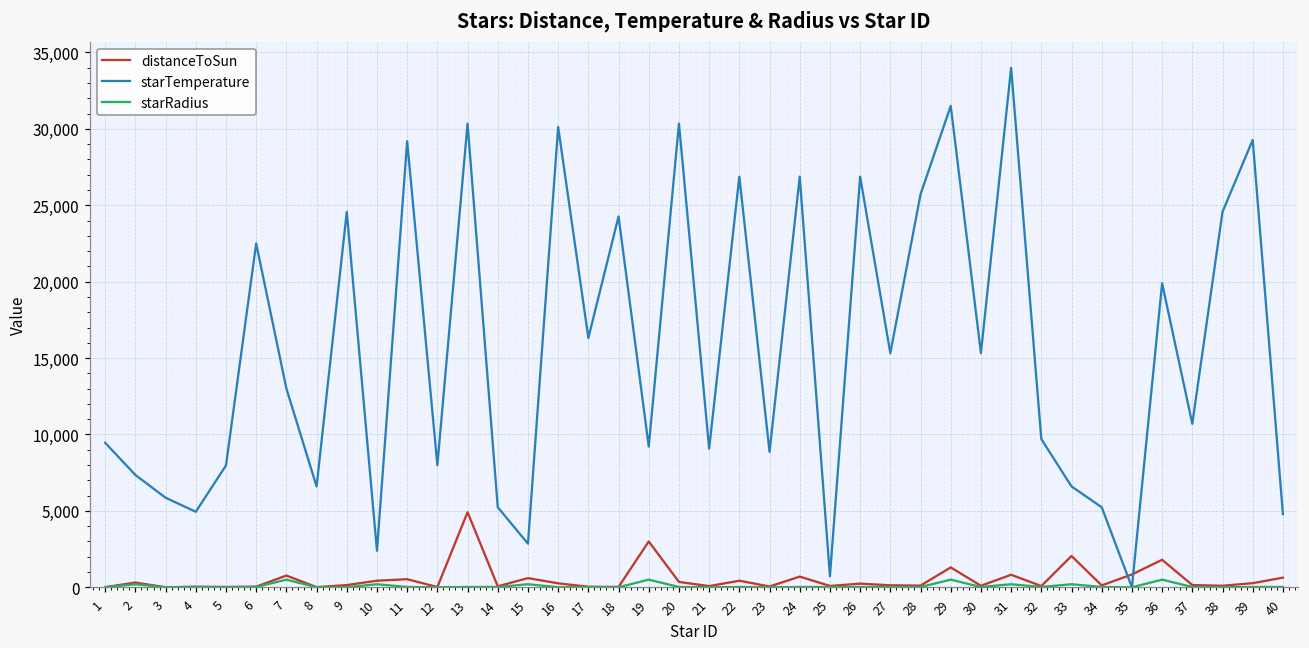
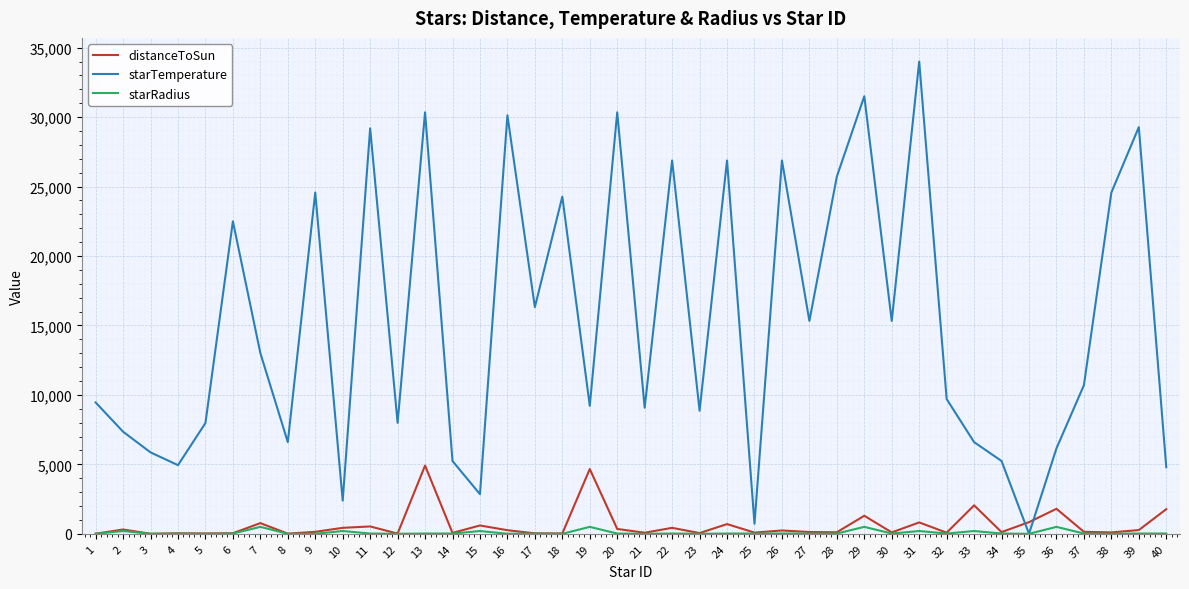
  {
    "distanceToSun": {
      "7": "800",
      "10": "400",
      "11": "500",
      "13": "4,900",
      "15": "600",
      "16": "300",
-     "19": "3,000",
+     "19": "4,700",
      "20": "400",
      "22": "400",
      "24": "700",
      "26": "200",
      "29": "1,300",
      "31": "800",
      "33": "2,000",
      "35": "800",
      "36": "1,800",
      "39": "300",
-     "40": "600"
+     "40": "1,800"
    },
    "starTemperature": {
      "1": "9,500",
      "2": "7,400",
      "3": "5,900",
      "4": "4,900",
      "5": "8,000",
      "6": "22,500",
      "7": "13,000",
      "8": "6,600",
      "9": "24,600",
      "10": "2,400",
      "11": "29,200",
      "12": "8,000",
      "13": "30,300",
      "14": "5,200",
      "15": "2,900",
      "16": "30,100",
      "17": "16,300",
      "18": "24,300",
      "19": "9,200",
      "20": "30,300",
      "21": "9,100",
      "22": "26,900",
      "23": "8,900",
      "24": "26,900",
      "25": "700",
      "26": "26,900",
      "27": "15,300",
      "28": "25,700",
      "29": "31,500",
      "30": "15,300",
      "31": "34,000",
      "32": "9,700",
      "33": "6,600",
      "34": "5,200",
-     "36": "19,900",
+     "36": "6,200",
      "37": "10,700",
      "38": "24,600",
      "39": "29,300",
      "40": "4,800"
    },
    "starRadius": {
      "7": "500",
      "10": "200",
      "11": "0",
      "13": "0",
      "15": "200",
      "16": "0",
      "19": "500",
      "20": "0",
      "22": "0",
      "24": "0",
      "26": "0",
      "29": "500",
      "31": "200",
      "33": "200",
      "36": "500",
      "39": "0",
      "40": "0"
    }
  }
